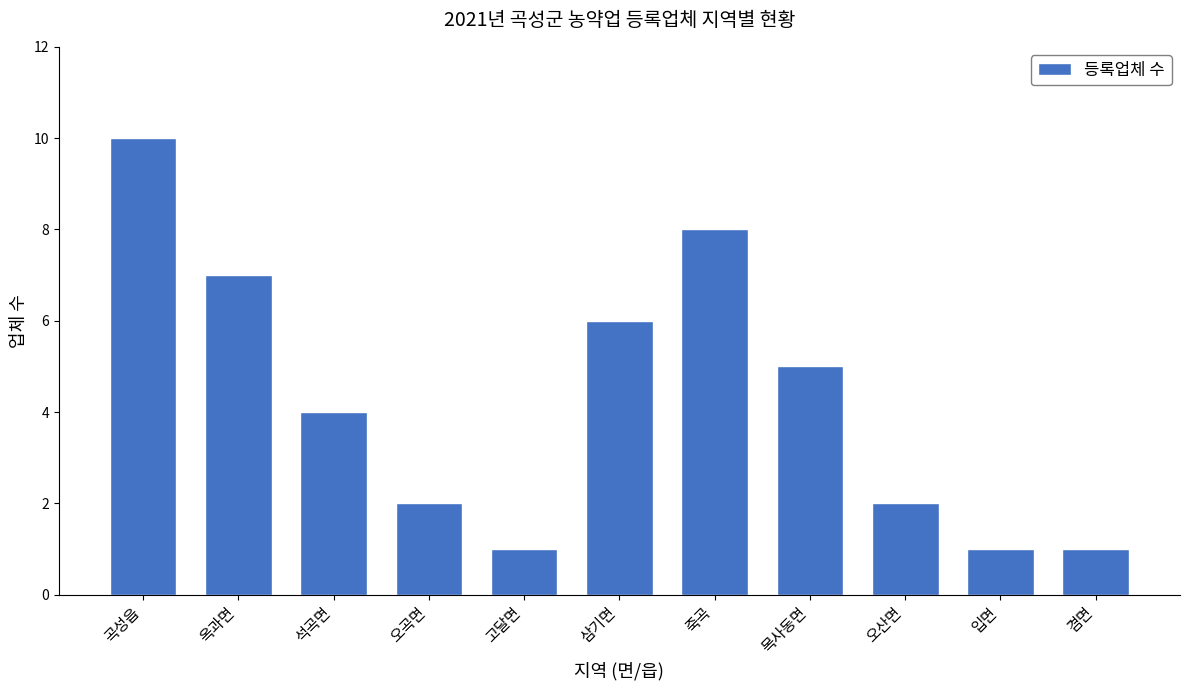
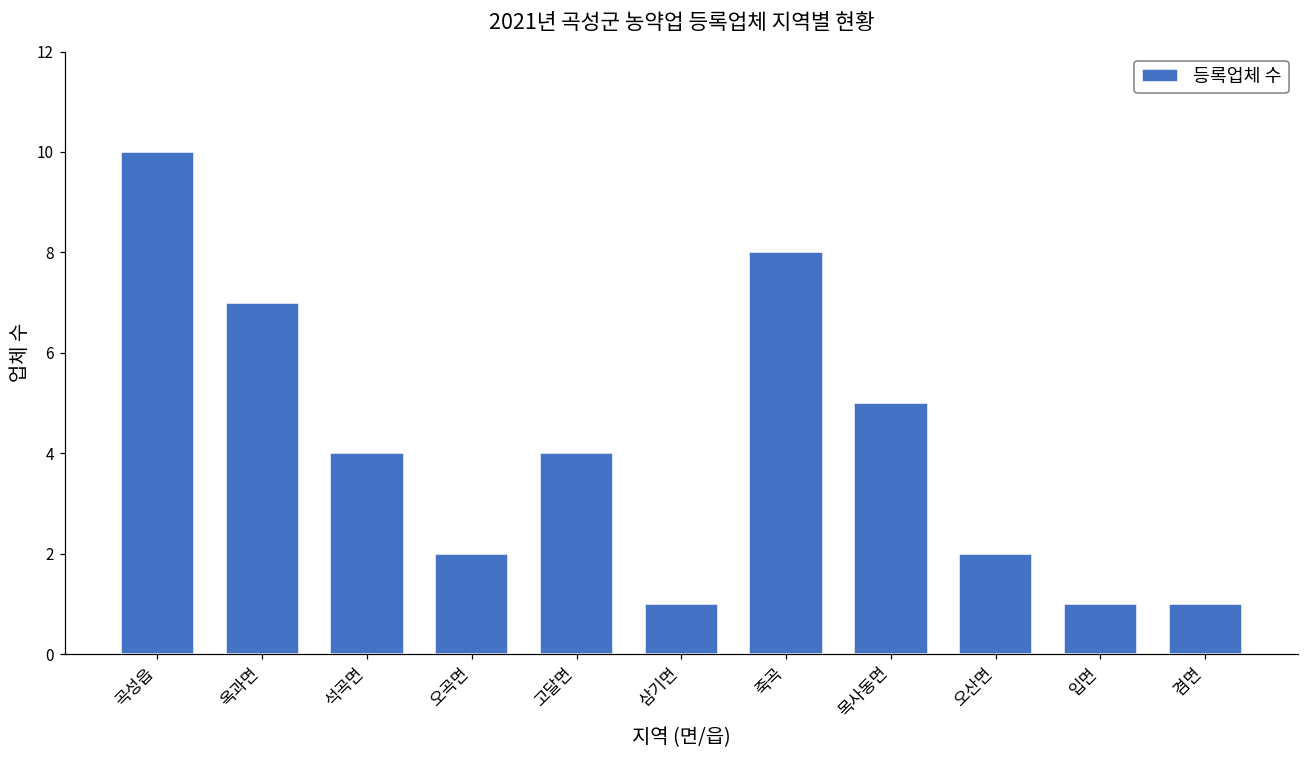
  {
    "곡성읍": 10,
    "옥과면": 7,
    "석곡면": 4,
    "오곡면": 2,
-   "고달면": 1,
-   "삼기면": 6,
+   "고달면": 4,
+   "삼기면": 1,
    "죽곡": 8,
    "목사동면": 5,
    "오산면": 2,
    "입면": 1,
    "겸면": 1
  }
